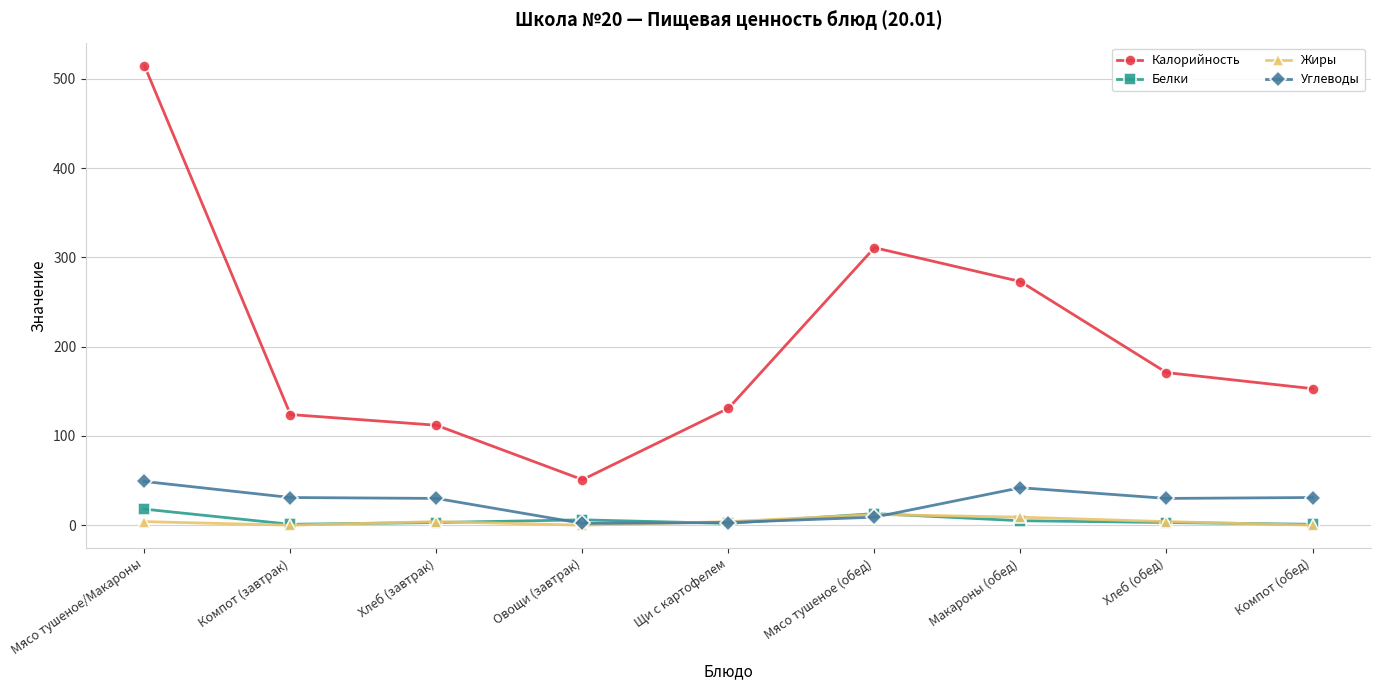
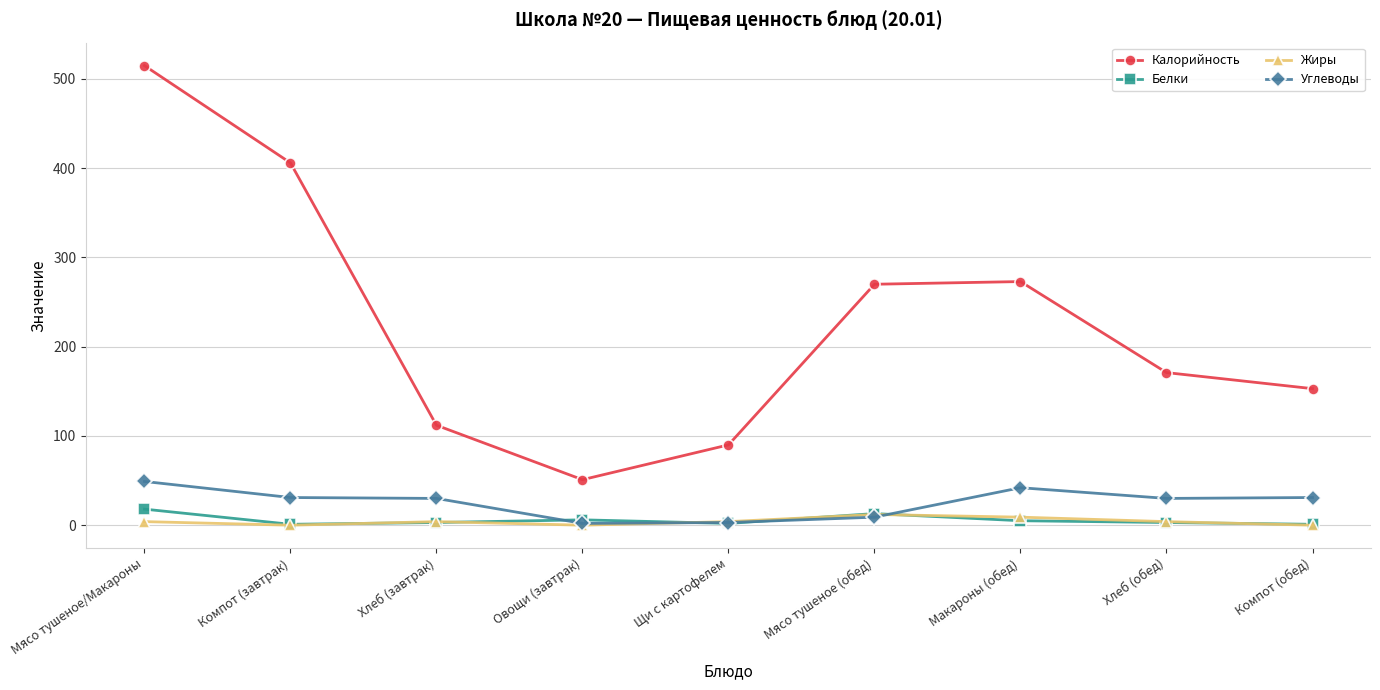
  {
    "Калорийность": {
      "Мясо тушеное/Макароны": 520,
-     "Компот (завтрак)": 120,
+     "Компот (завтрак)": 410,
      "Хлеб (завтрак)": 110,
      "Овощи (завтрак)": 50,
-     "Щи с картофелем": 130,
-     "Мясо тушеное (обед)": 310,
+     "Щи с картофелем": 90,
+     "Мясо тушеное (обед)": 270,
      "Макароны (обед)": 270,
      "Хлеб (обед)": 170,
      "Компот (обед)": 150
    },
    "Жиры": {
      "Мясо тушеное/Макароны": 0,
      "Макароны (обед)": 10
    }
  }
